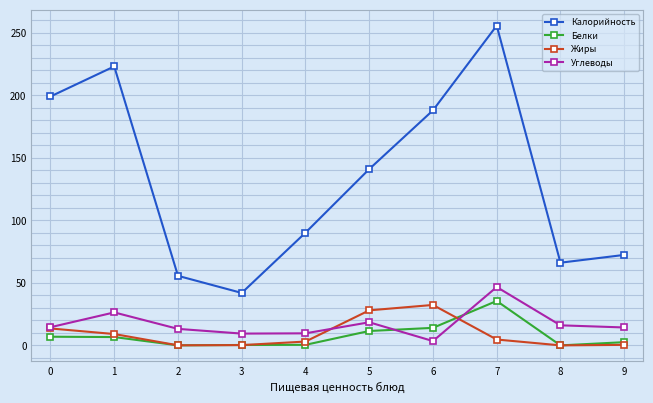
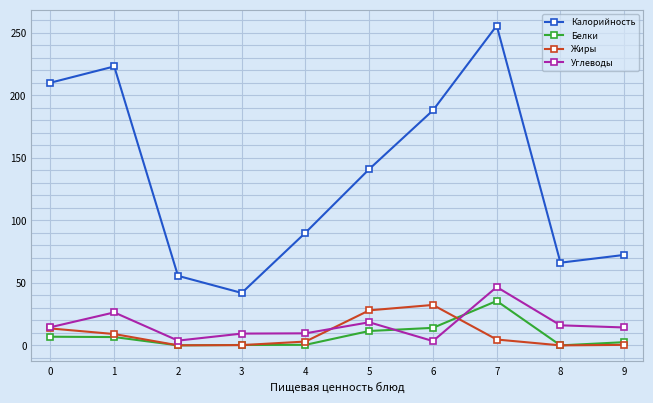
  {
    "Калорийность": {
-     "0": 199,
+     "0": 210,
      "1": 223,
      "2": 56,
      "3": 42,
      "4": 90,
      "5": 141,
      "6": 188,
      "7": 256,
      "8": 66,
      "9": 72
    },
    "Белки": {
      "0": 7,
      "1": 7,
      "4": 1,
      "5": 12,
      "6": 14,
      "7": 36,
      "9": 3
    },
    "Жиры": {
      "1": 9,
      "4": 3,
      "5": 28,
      "6": 32,
      "7": 5,
      "9": 0
    },
    "Углеводы": {
      "1": 26,
-     "2": 13,
+     "2": 4,
      "3": 10,
      "4": 10,
      "5": 19,
      "6": 4,
      "7": 47,
      "8": 16,
      "9": 14
    }
  }
